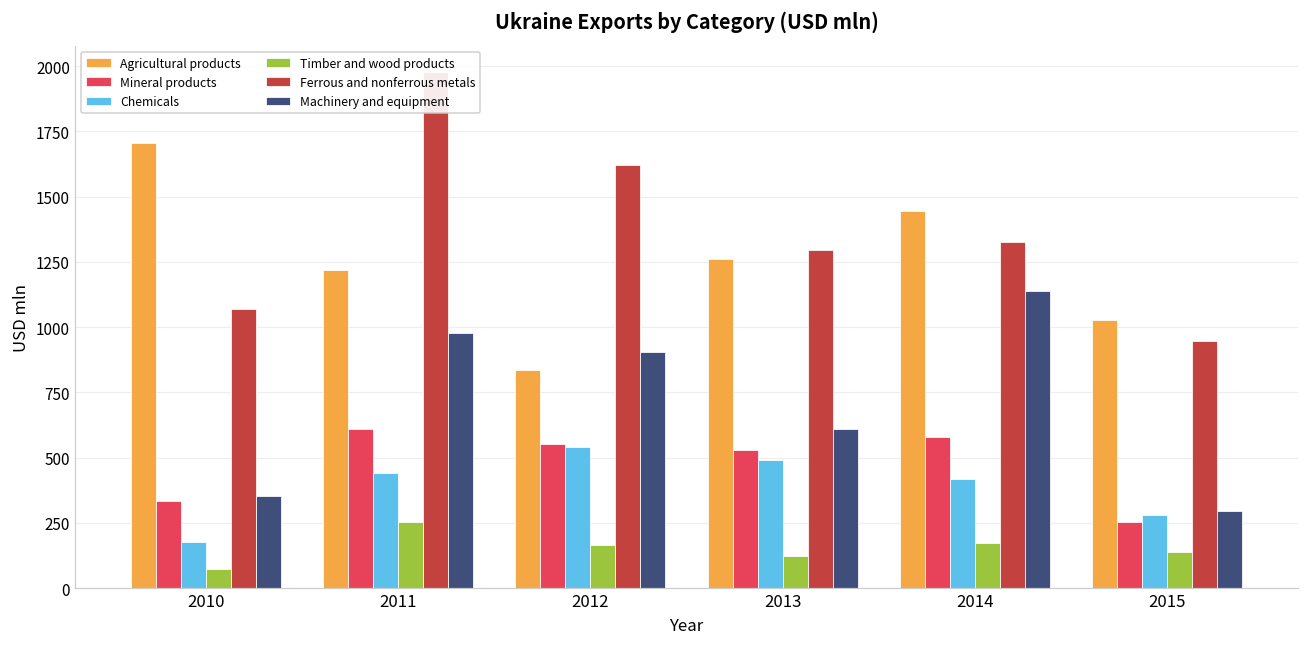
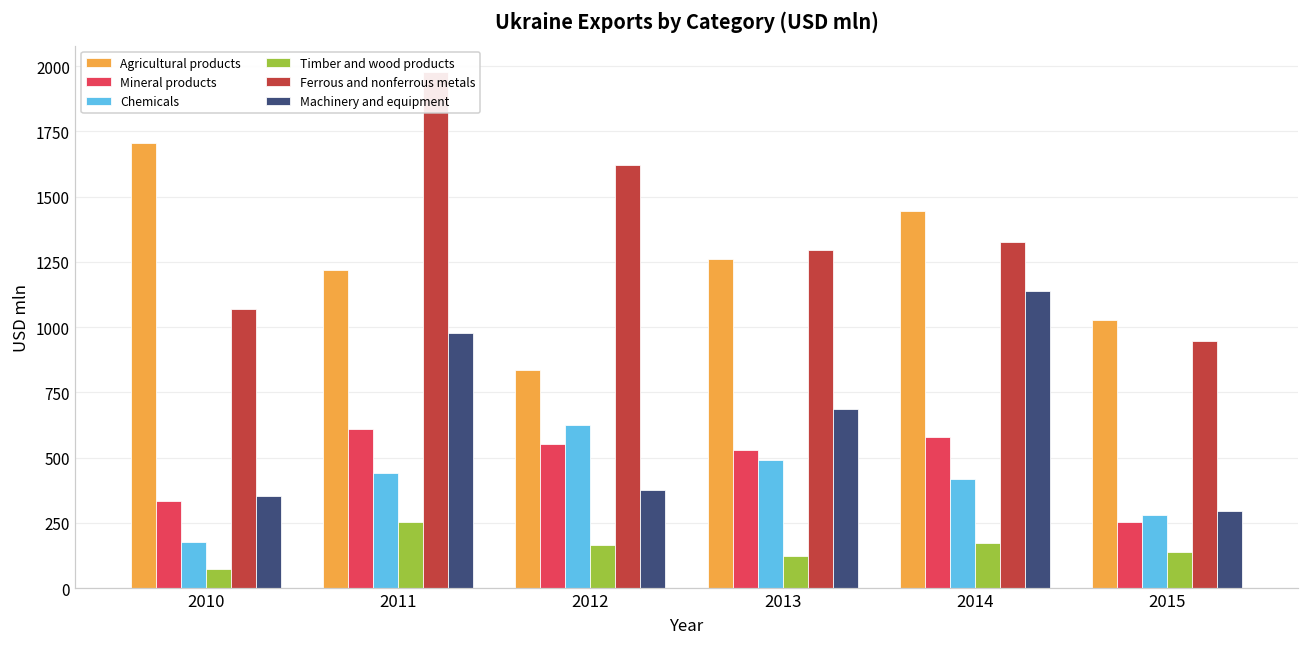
  {
    "Agricultural products": {
      "2010": 1700,
      "2011": 1220,
      "2012": 840,
      "2013": 1260,
      "2014": 1450,
      "2015": 1030
    },
    "Chemicals": {
      "2010": 180,
      "2011": 440,
-     "2012": 540,
+     "2012": 630,
      "2013": 490,
      "2014": 420,
      "2015": 280
    },
    "Timber and wood products": {
      "2010": 70,
      "2011": 250,
      "2012": 160,
      "2013": 120,
      "2014": 170,
      "2015": 140
    },
    "Machinery and equipment": {
      "2010": 360,
      "2011": 980,
-     "2012": 910,
-     "2013": 610,
+     "2012": 380,
+     "2013": 690,
      "2014": 1140,
      "2015": 300
    }
  }
